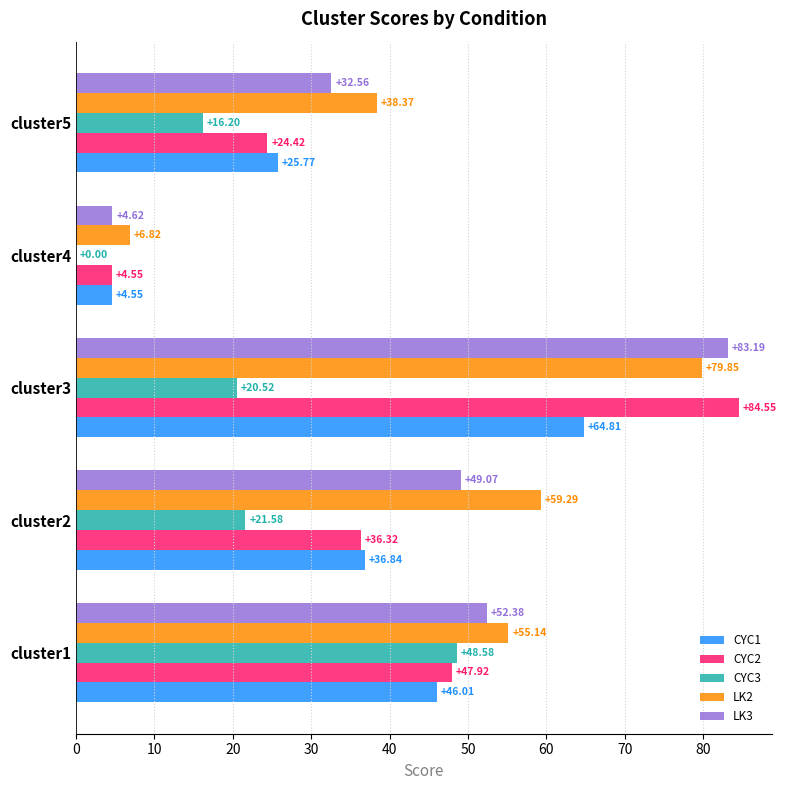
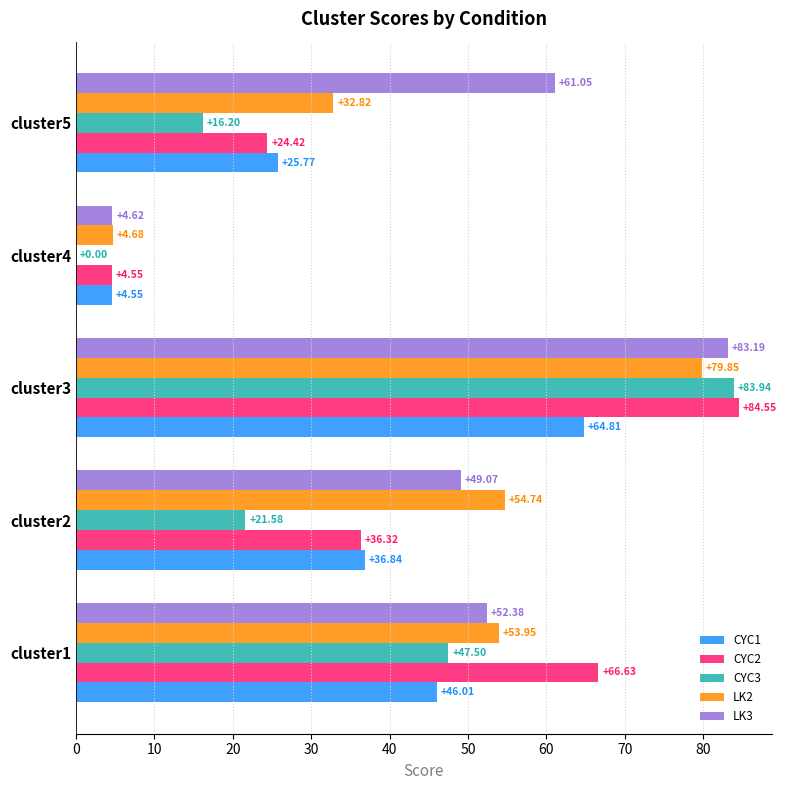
  {
    "CYC1": {
      "cluster5": "+25.77",
      "cluster4": "+4.55",
      "cluster3": "+64.81",
      "cluster2": "+36.84",
      "cluster1": "+46.01"
    },
    "CYC2": {
      "cluster5": "+24.42",
      "cluster4": "+4.55",
      "cluster3": "+84.55",
      "cluster2": "+36.32",
-     "cluster1": "+47.92"
+     "cluster1": "+66.63"
    },
    "CYC3": {
      "cluster5": "+16.20",
      "cluster4": "+0.00",
-     "cluster3": "+20.52",
+     "cluster3": "+83.94",
      "cluster2": "+21.58",
-     "cluster1": "+48.58"
+     "cluster1": "+47.50"
    },
    "LK2": {
-     "cluster5": "+38.37",
-     "cluster4": "+6.82",
+     "cluster5": "+32.82",
+     "cluster4": "+4.68",
      "cluster3": "+79.85",
-     "cluster2": "+59.29",
-     "cluster1": "+55.14"
+     "cluster2": "+54.74",
+     "cluster1": "+53.95"
    },
    "LK3": {
-     "cluster5": "+32.56",
+     "cluster5": "+61.05",
      "cluster4": "+4.62",
      "cluster3": "+83.19",
      "cluster2": "+49.07",
      "cluster1": "+52.38"
    }
  }
